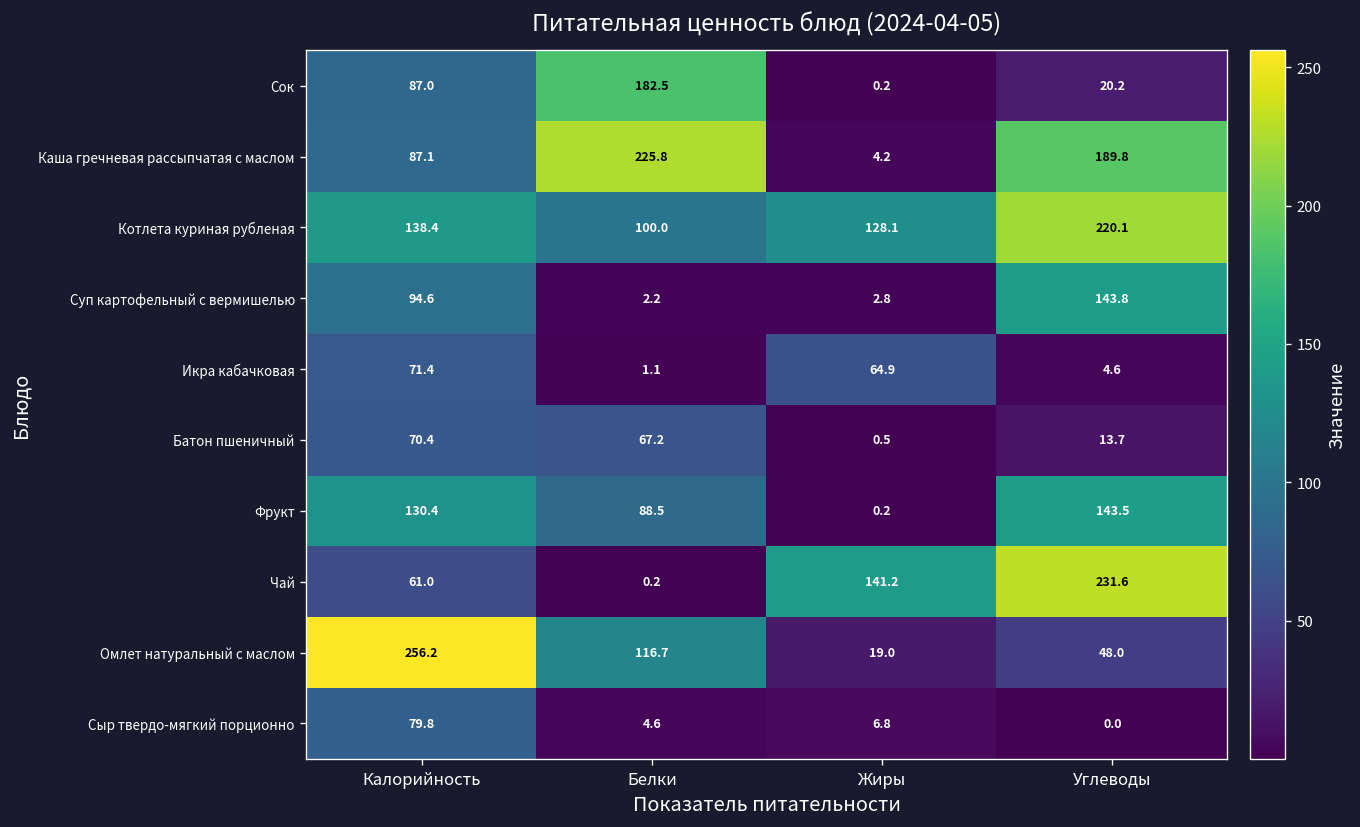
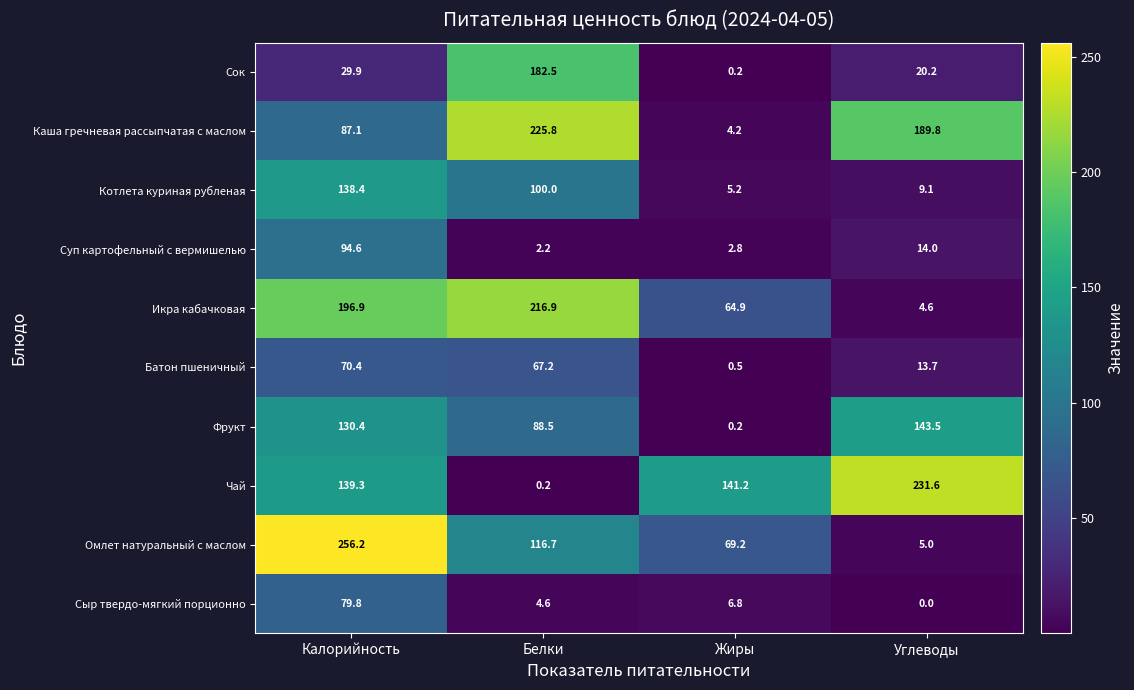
  {
    "Сок": {
-     "Калорийность": 87.0,
+     "Калорийность": 29.9,
      "Белки": 182.5,
      "Жиры": 0.2,
      "Углеводы": 20.2
    },
    "Каша гречневая рассыпчатая с маслом": {
      "Калорийность": 87.1,
      "Белки": 225.8,
      "Жиры": 4.2,
      "Углеводы": 189.8
    },
    "Котлета куриная рубленая": {
      "Калорийность": 138.4,
      "Белки": 100.0,
-     "Жиры": 128.1,
-     "Углеводы": 220.1
+     "Жиры": 5.2,
+     "Углеводы": 9.1
    },
    "Суп картофельный с вермишелью": {
      "Калорийность": 94.6,
      "Белки": 2.2,
      "Жиры": 2.8,
-     "Углеводы": 143.8
+     "Углеводы": 14.0
    },
    "Икра кабачковая": {
-     "Калорийность": 71.4,
-     "Белки": 1.1,
+     "Калорийность": 196.9,
+     "Белки": 216.9,
      "Жиры": 64.9,
      "Углеводы": 4.6
    },
    "Батон пшеничный": {
      "Калорийность": 70.4,
      "Белки": 67.2,
      "Жиры": 0.5,
      "Углеводы": 13.7
    },
    "Фрукт": {
      "Калорийность": 130.4,
      "Белки": 88.5,
      "Жиры": 0.2,
      "Углеводы": 143.5
    },
    "Чай": {
-     "Калорийность": 61.0,
+     "Калорийность": 139.3,
      "Белки": 0.2,
      "Жиры": 141.2,
      "Углеводы": 231.6
    },
    "Омлет натуральный с маслом": {
      "Калорийность": 256.2,
      "Белки": 116.7,
-     "Жиры": 19.0,
-     "Углеводы": 48.0
+     "Жиры": 69.2,
+     "Углеводы": 5.0
    },
    "Сыр твердо-мягкий порционно": {
      "Калорийность": 79.8,
      "Белки": 4.6,
      "Жиры": 6.8,
      "Углеводы": 0.0
    }
  }
